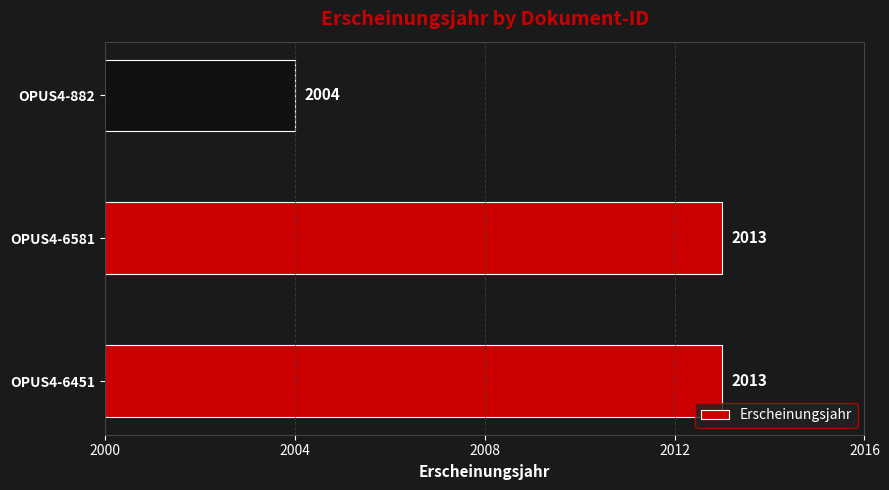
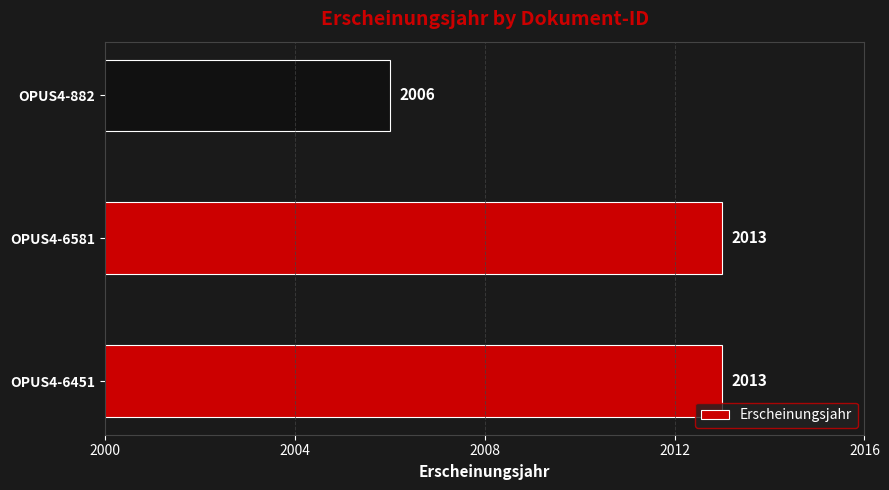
  {
-   "OPUS4-882": 2004,
+   "OPUS4-882": 2006,
    "OPUS4-6581": 2013,
    "OPUS4-6451": 2013
  }
